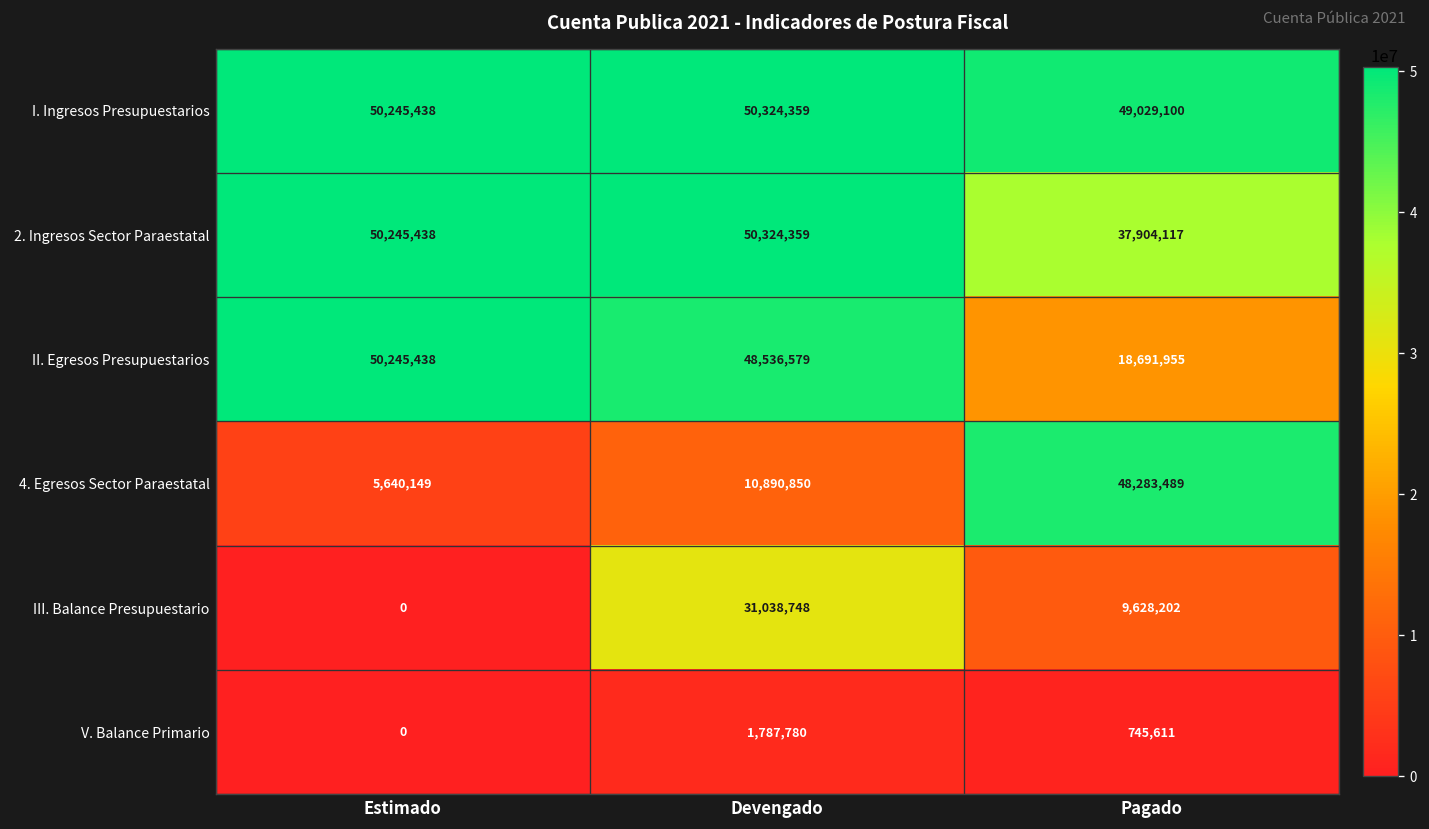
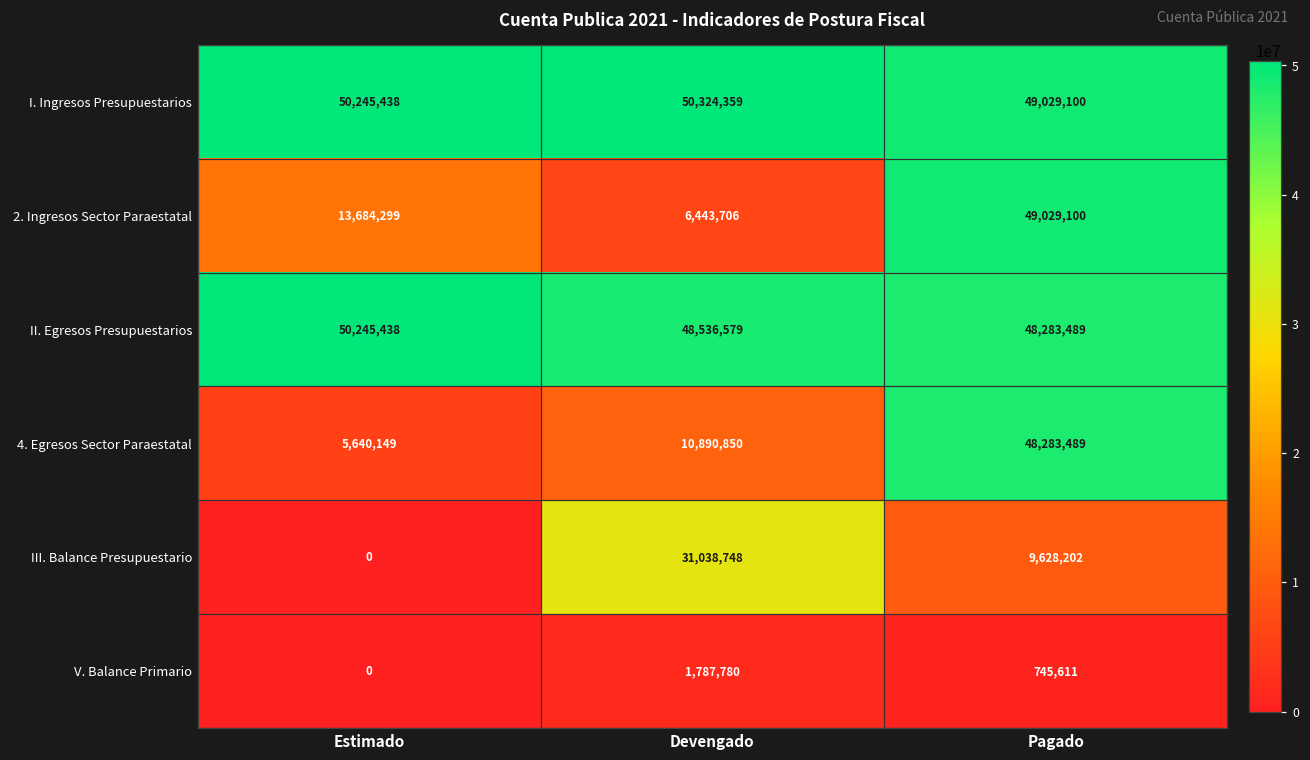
  {
    "I. Ingresos Presupuestarios": {
      "Estimado": "50,245,438",
      "Devengado": "50,324,359",
      "Pagado": "49,029,100"
    },
    "2. Ingresos Sector Paraestatal": {
-     "Estimado": "50,245,438",
-     "Devengado": "50,324,359",
-     "Pagado": "37,904,117"
+     "Estimado": "13,684,299",
+     "Devengado": "6,443,706",
+     "Pagado": "49,029,100"
    },
    "II. Egresos Presupuestarios": {
      "Estimado": "50,245,438",
      "Devengado": "48,536,579",
-     "Pagado": "18,691,955"
+     "Pagado": "48,283,489"
    },
    "4. Egresos Sector Paraestatal": {
      "Estimado": "5,640,149",
      "Devengado": "10,890,850",
      "Pagado": "48,283,489"
    },
    "III. Balance Presupuestario": {
      "Estimado": "0",
      "Devengado": "31,038,748",
      "Pagado": "9,628,202"
    },
    "V. Balance Primario": {
      "Estimado": "0",
      "Devengado": "1,787,780",
      "Pagado": "745,611"
    }
  }
